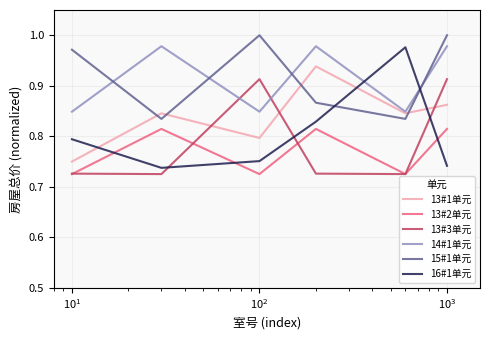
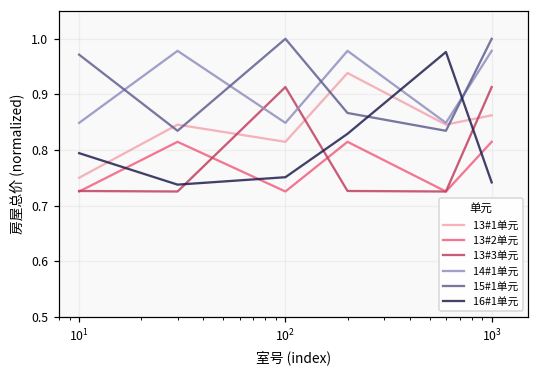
  {
    "13#1单元": {
      "10^1": 0.75,
-     "10^2": 0.80,
+     "10^2": 0.81,
      "10^3": 0.86
    },
    "13#2单元": {
      "10^2": 0.73,
      "10^3": 0.81
    },
    "13#3单元": {
      "10^2": 0.91,
      "10^3": 0.91
    },
    "14#1单元": {
      "10^1": 0.85,
      "10^2": 0.85,
      "10^3": 0.98
    },
    "15#1单元": {
      "10^1": 0.97,
      "10^2": 1.00,
      "10^3": 1.00
    },
    "16#1单元": {
      "10^1": 0.79,
      "10^2": 0.75,
      "10^3": 0.74
    }
  }
